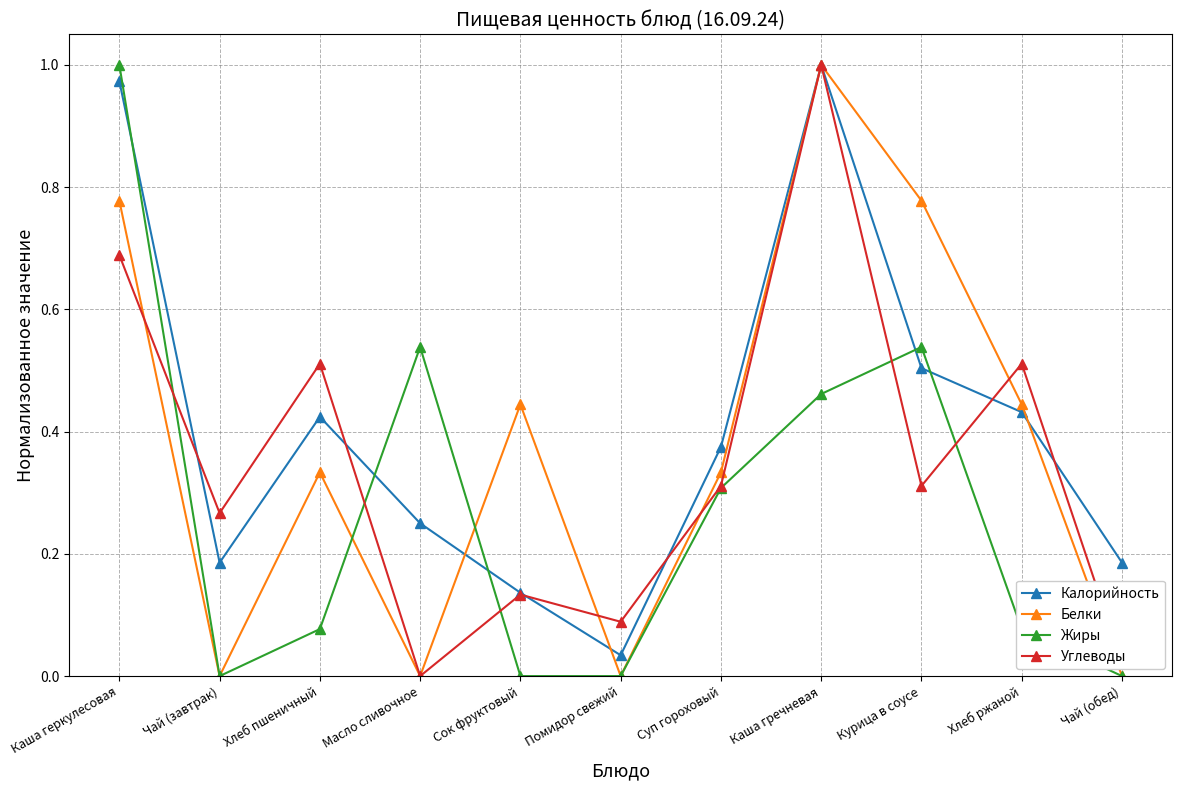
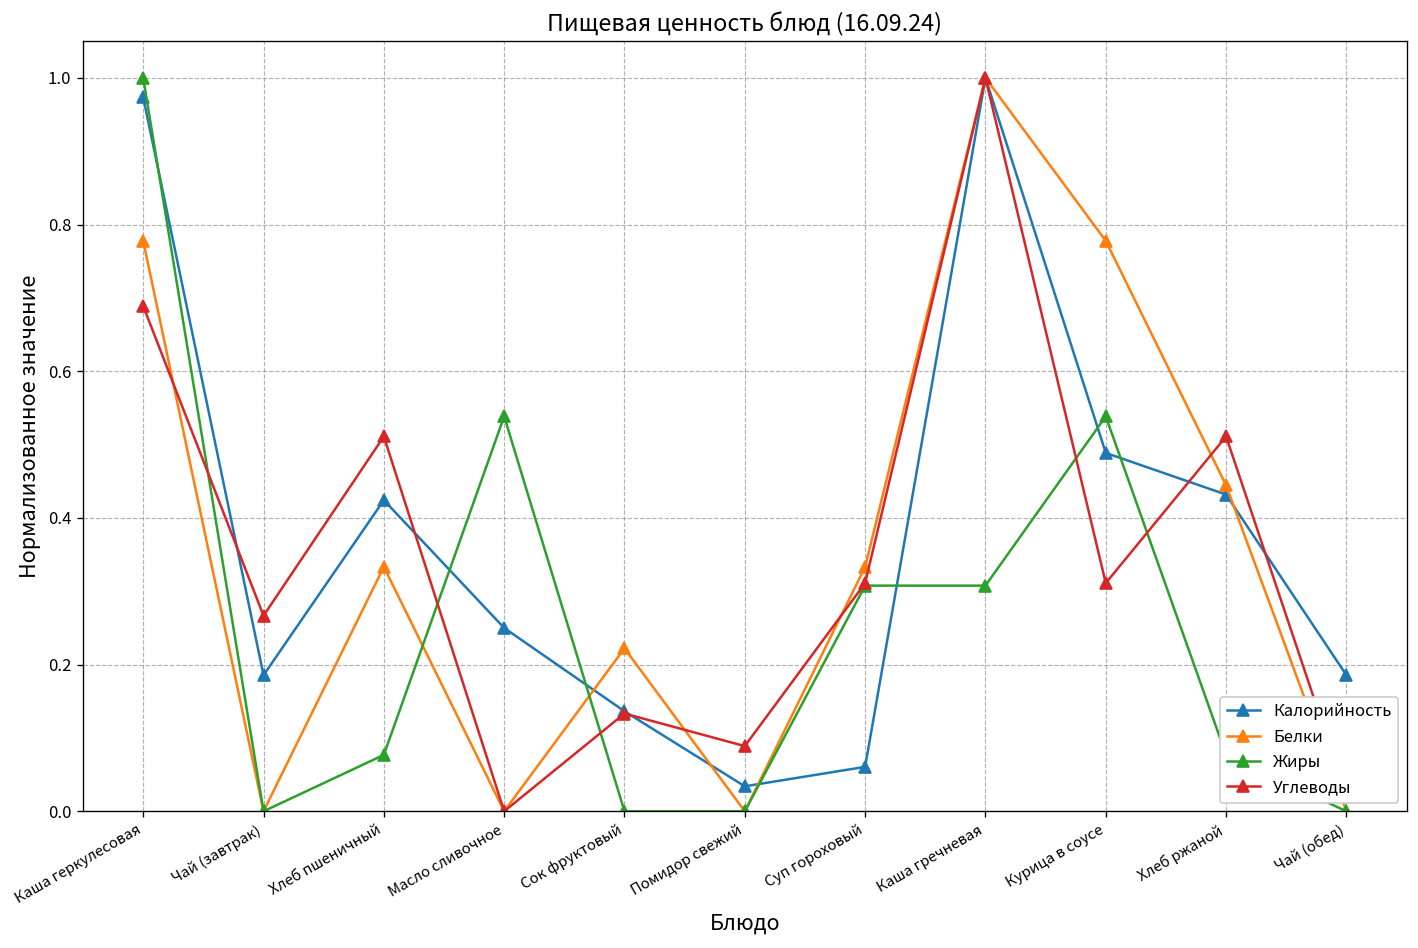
  {
    "Калорийность": {
      "Каша геркулесовая": 0.97,
      "Чай (завтрак)": 0.19,
      "Хлеб пшеничный": 0.42,
      "Масло сливочное": 0.25,
      "Помидор свежий": 0.03,
-     "Суп гороховый": 0.38,
-     "Курица в соусе": 0.50,
+     "Суп гороховый": 0.06,
+     "Курица в соусе": 0.49,
      "Хлеб ржаной": 0.43,
      "Чай (обед)": 0.19
    },
    "Белки": {
      "Каша геркулесовая": 0.78,
      "Хлеб пшеничный": 0.33,
-     "Сок фруктовый": 0.44,
+     "Сок фруктовый": 0.22,
      "Суп гороховый": 0.33,
      "Курица в соусе": 0.78,
      "Хлеб ржаной": 0.44
    },
    "Жиры": {
      "Каша геркулесовая": 1.00,
      "Хлеб пшеничный": 0.08,
      "Масло сливочное": 0.54,
      "Сок фруктовый": 0.00,
-     "Каша гречневая": 0.46,
+     "Каша гречневая": 0.31,
      "Курица в соусе": 0.54
    },
    "Углеводы": {
      "Каша геркулесовая": 0.69,
      "Чай (завтрак)": 0.27,
      "Хлеб пшеничный": 0.51,
      "Помидор свежий": 0.09,
      "Курица в соусе": 0.31,
      "Хлеб ржаной": 0.51
    }
  }
